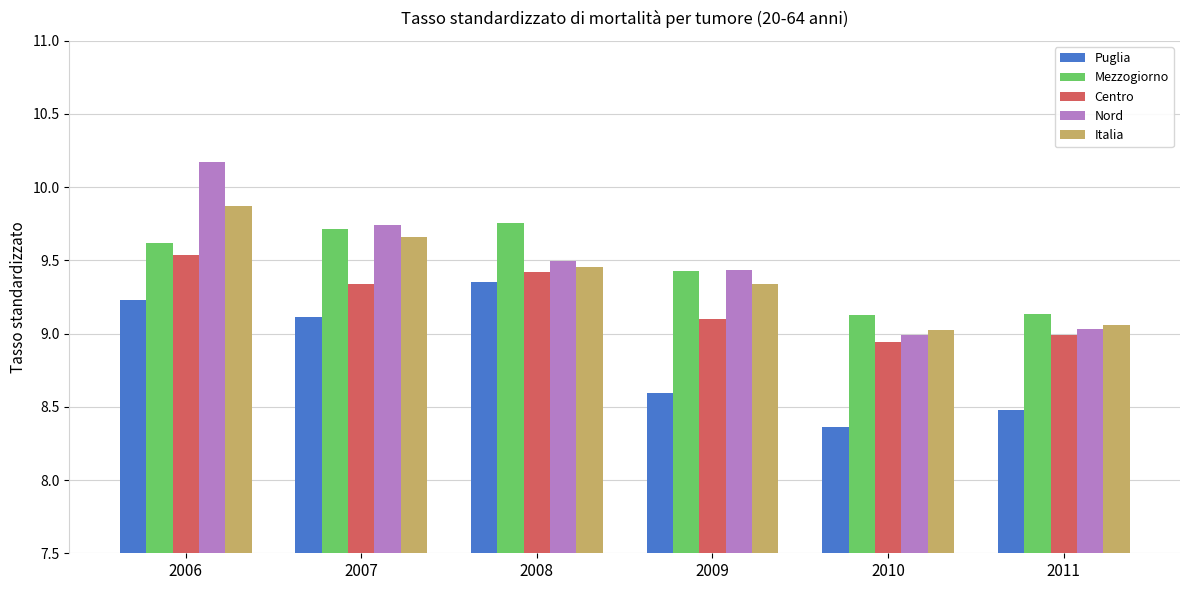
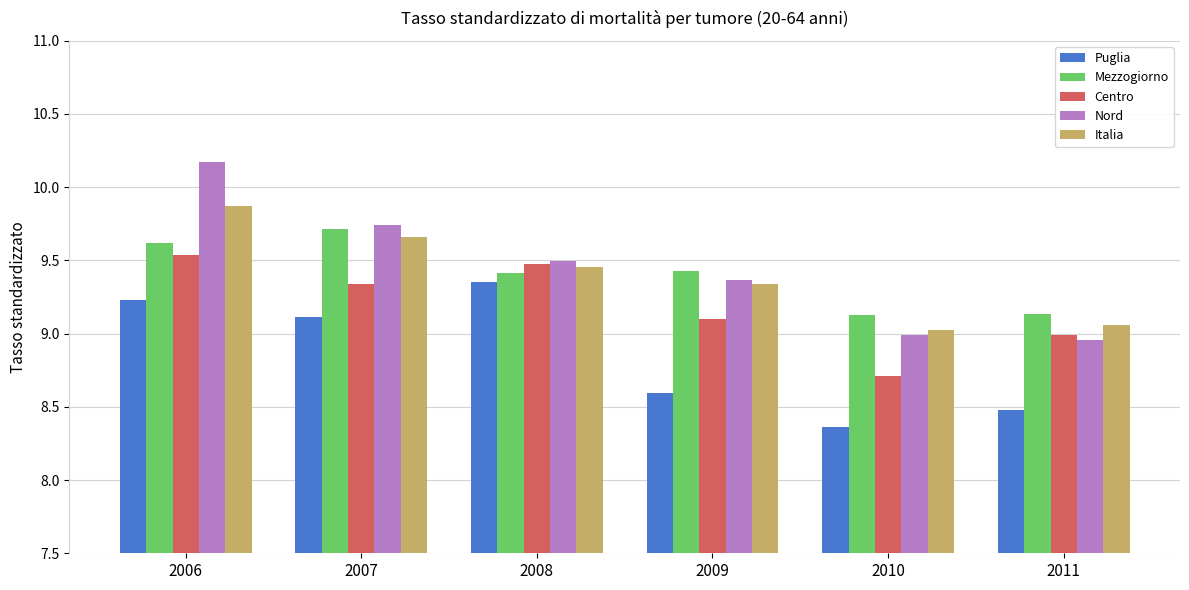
  {
    "Puglia": {
      "2006": 9.23,
      "2007": 9.11,
      "2008": 9.35,
      "2009": 8.59,
      "2010": 8.36,
      "2011": 8.48
    },
    "Mezzogiorno": {
      "2006": 9.62,
      "2007": 9.72,
-     "2008": 9.75,
+     "2008": 9.41,
      "2009": 9.43,
      "2010": 9.13,
      "2011": 9.14
    },
    "Centro": {
      "2006": 9.54,
      "2007": 9.34,
-     "2008": 9.42,
+     "2008": 9.48,
      "2009": 9.10,
-     "2010": 8.94,
+     "2010": 8.71,
      "2011": 8.99
    },
    "Nord": {
      "2006": 10.17,
      "2007": 9.74,
      "2008": 9.50,
-     "2009": 9.43,
+     "2009": 9.37,
      "2010": 8.99,
-     "2011": 9.03
+     "2011": 8.95
    },
    "Italia": {
      "2006": 9.87,
      "2007": 9.66,
      "2008": 9.46,
      "2009": 9.34,
      "2010": 9.03,
      "2011": 9.06
    }
  }
